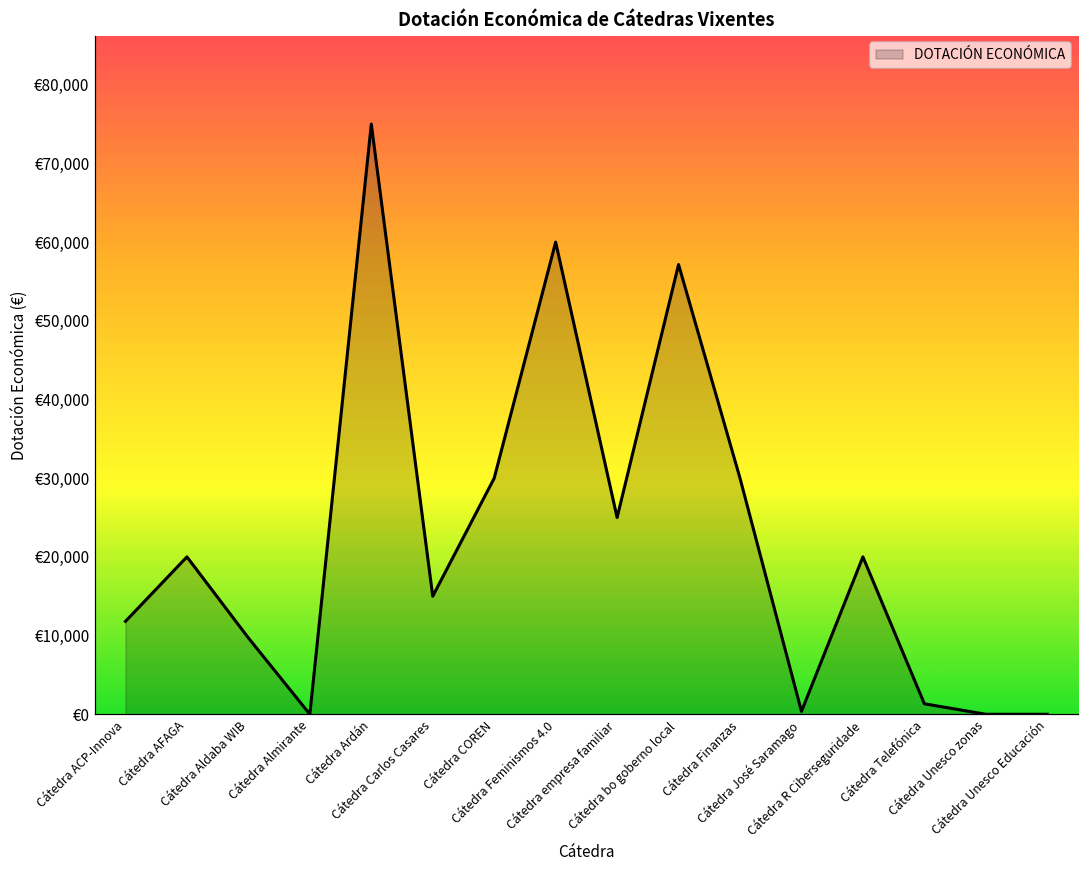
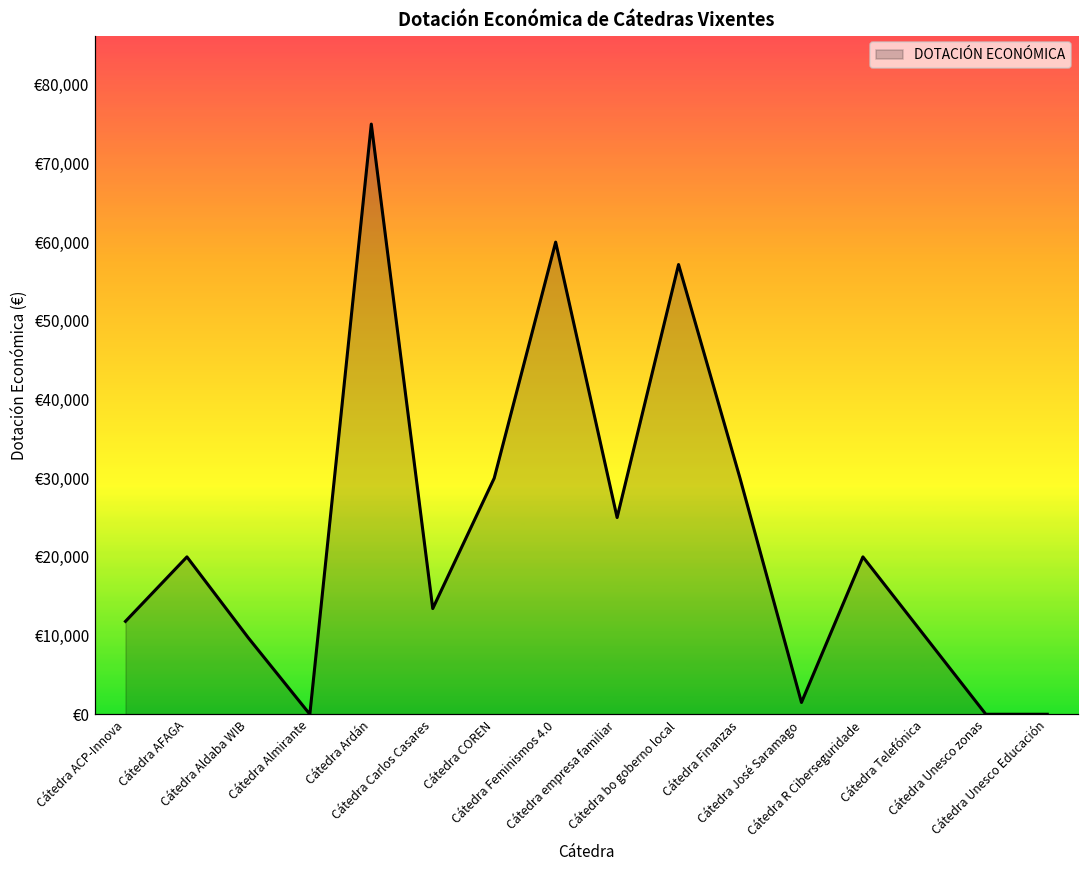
  {
    "Cátedra ACP-Innova": "€12,000",
    "Cátedra AFAGA": "€20,000",
    "Cátedra Aldaba WIB": "€10,000",
    "Cátedra Almirante": "€0",
    "Cátedra Ardán": "€75,000",
-   "Cátedra Carlos Casares": "€15,000",
+   "Cátedra Carlos Casares": "€13,000",
    "Cátedra COREN": "€30,000",
    "Cátedra Feminismos 4.0": "€60,000",
    "Cátedra empresa familiar": "€25,000",
    "Cátedra bo goberno local": "€57,000",
    "Cátedra Finanzas": "€30,000",
-   "Cátedra José Saramago": "€0",
+   "Cátedra José Saramago": "€2,000",
    "Cátedra R Ciberseguridade": "€20,000",
-   "Cátedra Telefónica": "€1,000",
+   "Cátedra Telefónica": "€10,000",
    "Cátedra Unesco zonas": "€0",
    "Cátedra Unesco Educación": "€0"
  }
